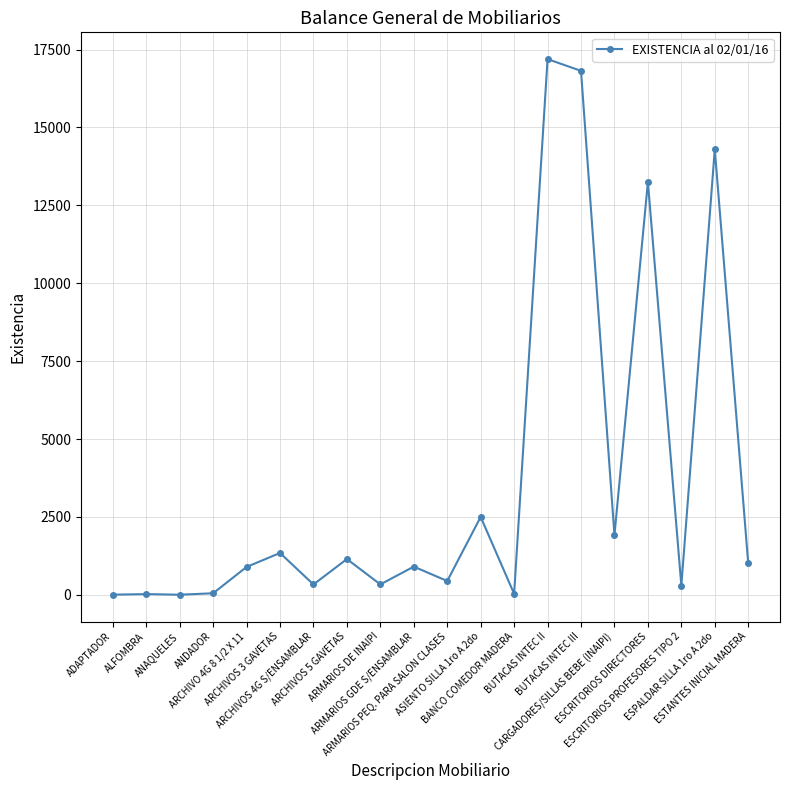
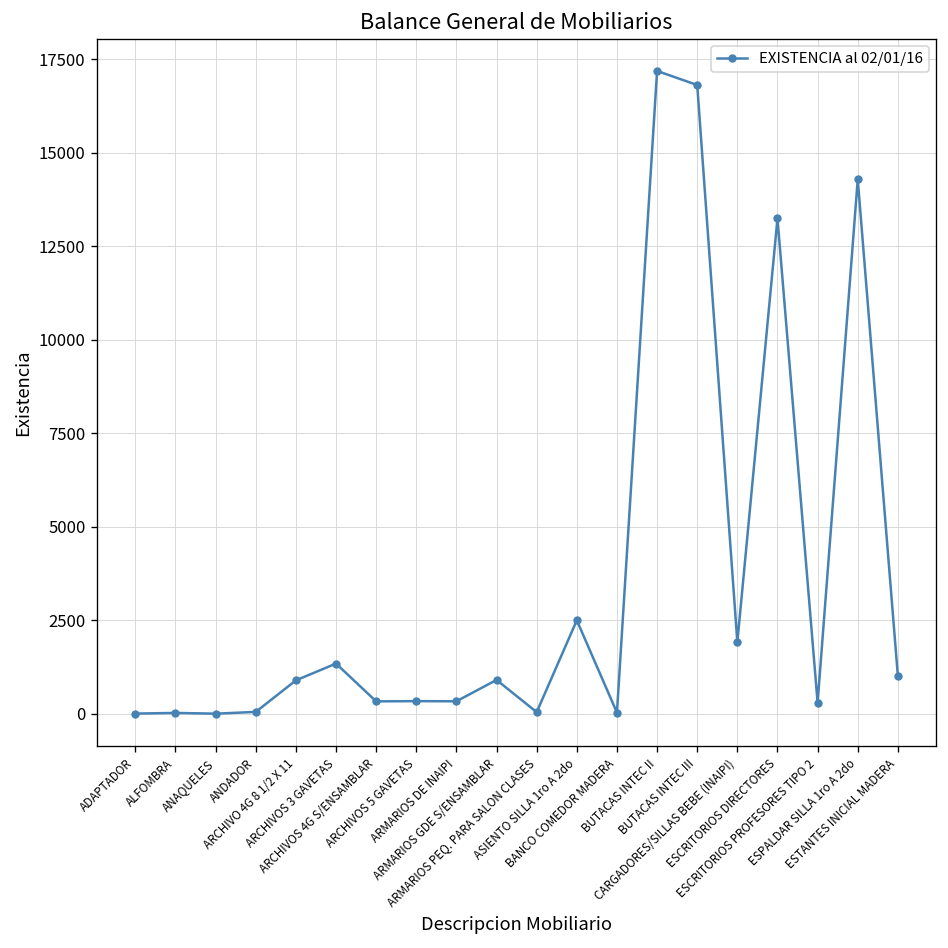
  {
    "ADAPTADOR": 0,
    "ALFOMBRA": 0,
    "ANAQUELES": 0,
    "ANDADOR": 100,
    "ARCHIVO 4G 8 1/2 X 11": 900,
    "ARCHIVOS 3 GAVETAS": 1300,
    "ARCHIVOS 4G S/ENSAMBLAR": 300,
-   "ARCHIVOS 5 GAVETAS": 1100,
+   "ARCHIVOS 5 GAVETAS": 300,
    "ARMARIOS DE INAIPI": 300,
    "ARMARIOS GDE S/ENSAMBLAR": 900,
-   "ARMARIOS PEQ. PARA SALON CLASES": 400,
+   "ARMARIOS PEQ. PARA SALON CLASES": 0,
    "ASIENTO SILLA 1ro A 2do": 2500,
    "BANCO COMEDOR MADERA": 0,
    "BUTACAS INTEC II": 17200,
    "BUTACAS INTEC III": 16800,
    "CARGADORES/SILLAS BEBE (INAIPI)": 1900,
    "ESCRITORIOS DIRECTORES": 13200,
    "ESCRITORIOS PROFESORES TIPO 2": 300,
    "ESPALDAR SILLA 1ro A 2do": 14300,
    "ESTANTES INICIAL MADERA": 1000
  }
